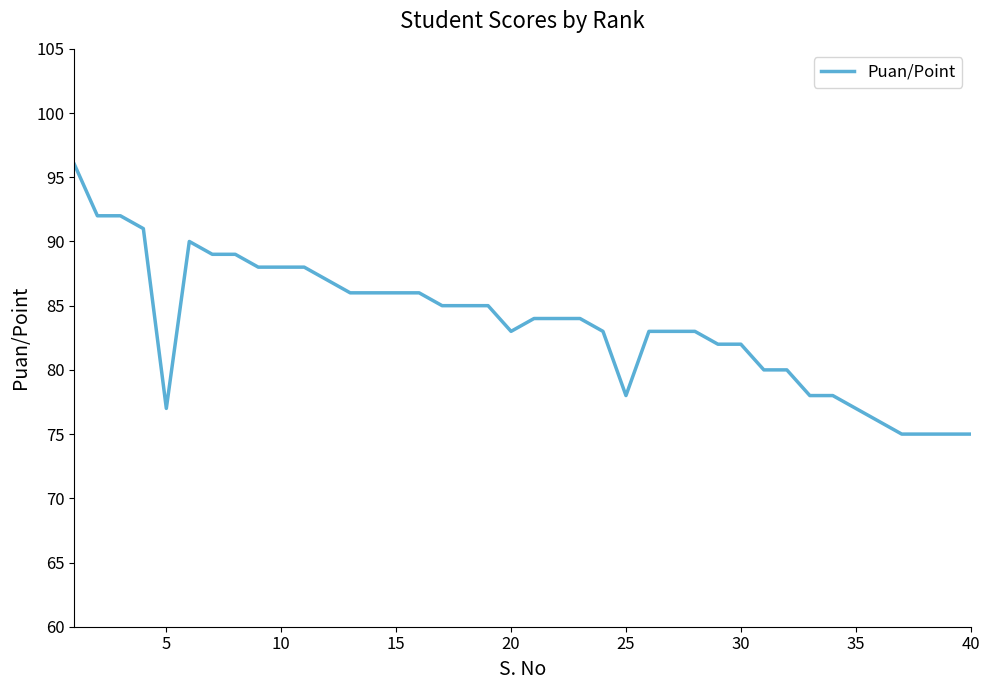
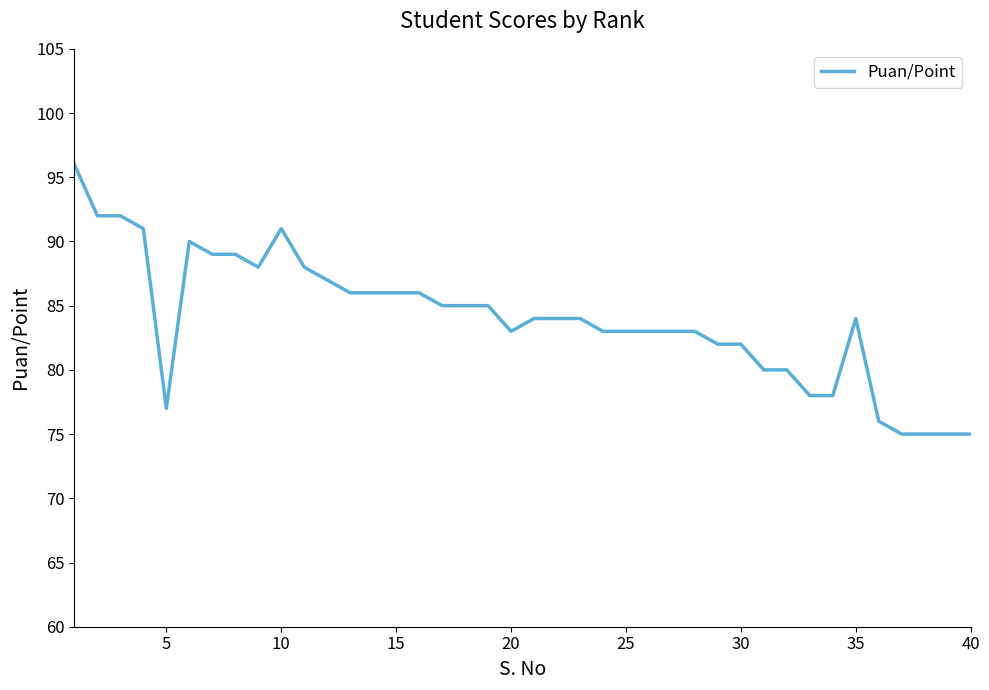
  {
    "5": 77,
-   "10": 88,
+   "10": 91,
    "15": 86,
    "20": 83,
-   "25": 78,
+   "25": 83,
    "30": 82,
-   "35": 77,
+   "35": 84,
    "40": 75
  }
